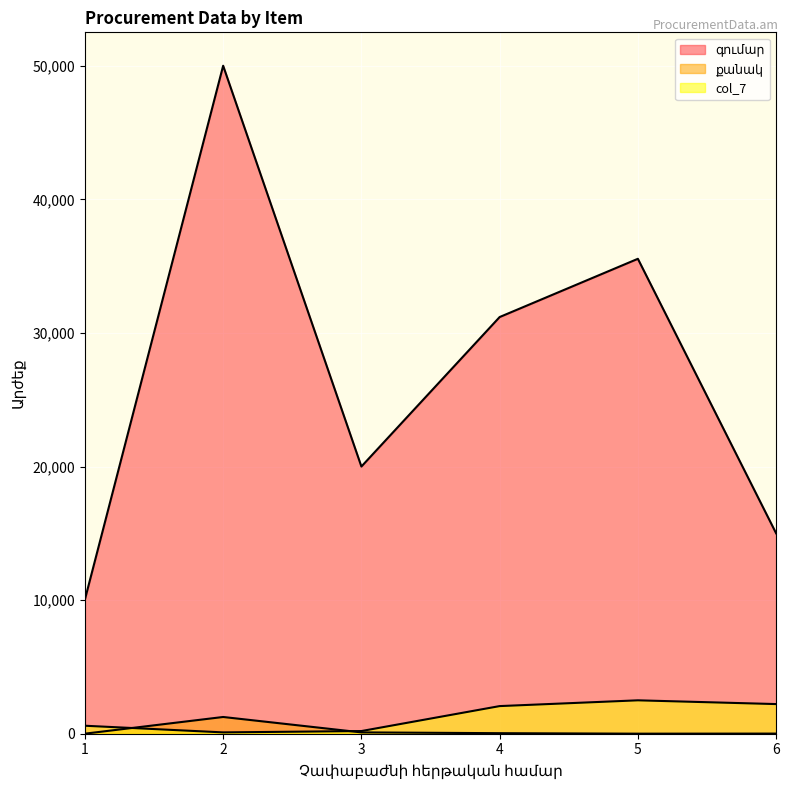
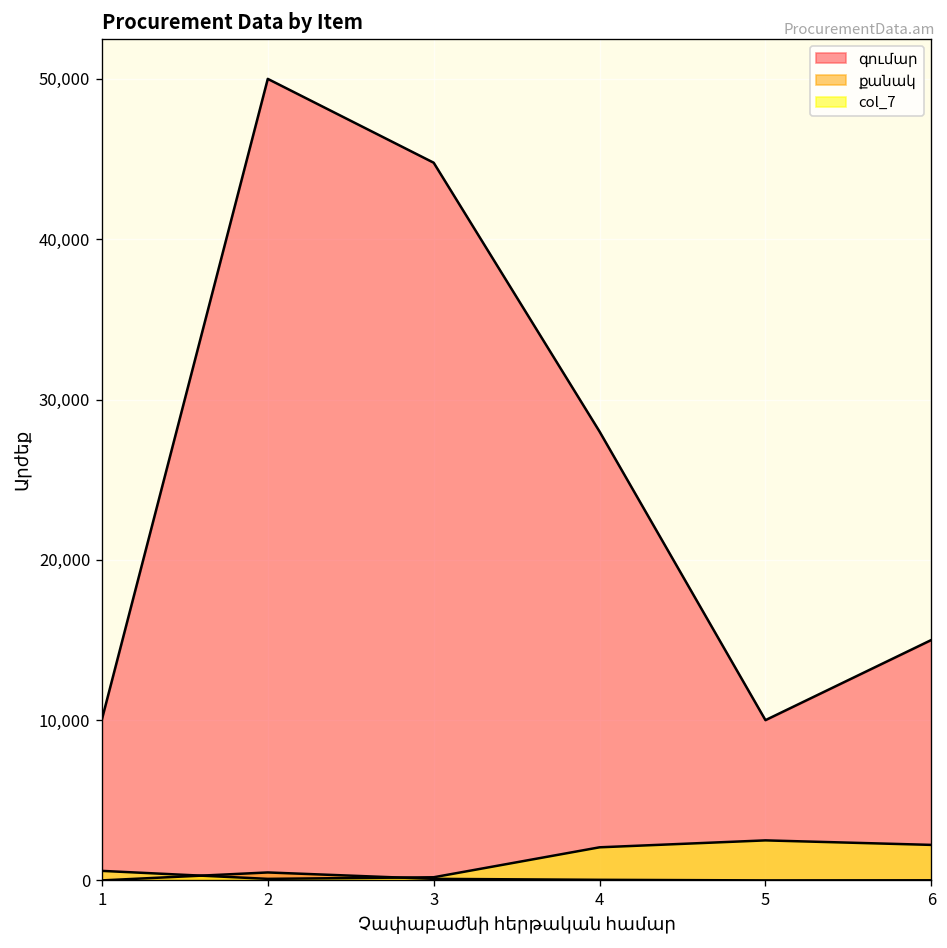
  {
    "գումար": {
      "1": "10,000",
      "2": "50,000",
-     "3": "20,000",
-     "4": "31,200",
-     "5": "35,500",
+     "3": "44,800",
+     "4": "28,000",
+     "5": "10,000",
      "6": "15,000"
    },
    "քանակ": {
      "1": "0",
-     "2": "1,300",
+     "2": "500",
      "4": "0",
      "5": "0",
      "6": "0"
    },
    "col_7": {
      "1": "600",
      "2": "100",
      "4": "2,100",
      "5": "2,500",
      "6": "2,200"
    }
  }
